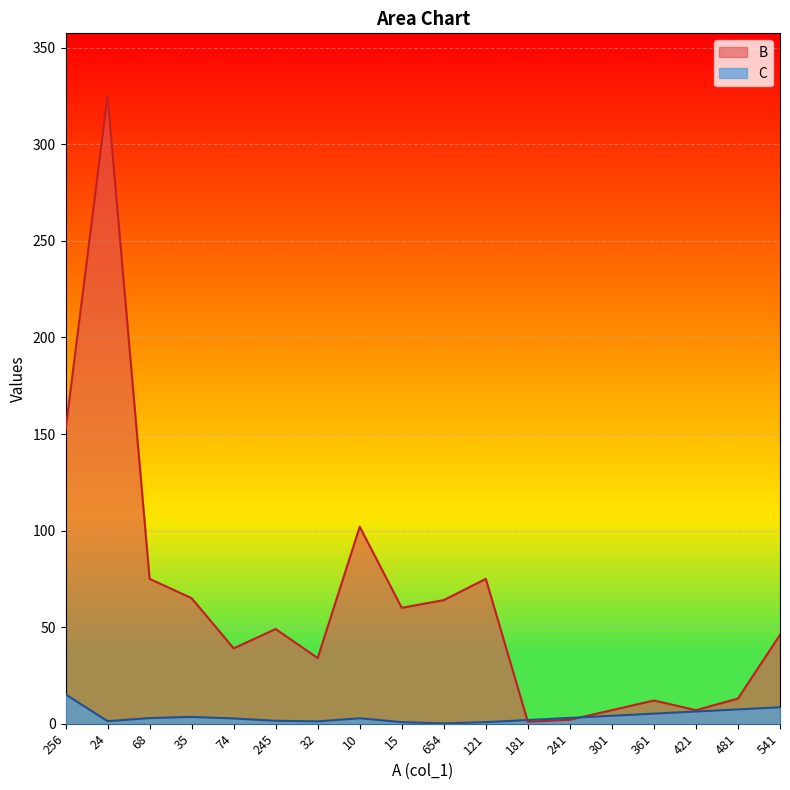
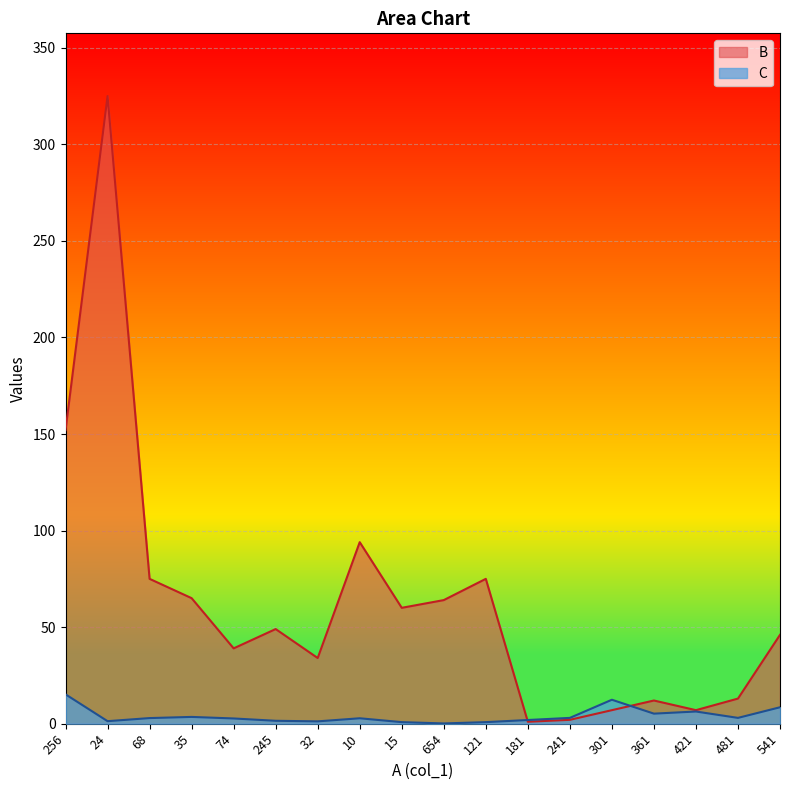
  {
    "B": {
      "256": 152,
      "24": 325,
      "68": 75,
      "35": 65,
      "74": 39,
      "245": 49,
      "32": 34,
-     "10": 102,
+     "10": 94,
      "15": 60,
      "654": 64,
      "121": 75,
      "301": 7,
      "361": 12,
      "481": 13,
      "541": 46
    },
    "C": {
      "256": 15,
      "24": 1,
      "68": 3,
      "35": 4,
      "74": 3,
      "245": 2,
      "32": 1,
      "10": 3,
      "15": 1,
      "654": 0,
      "121": 1,
-     "301": 4,
+     "301": 12,
      "361": 5,
-     "481": 7,
+     "481": 3,
      "541": 9
    }
  }
